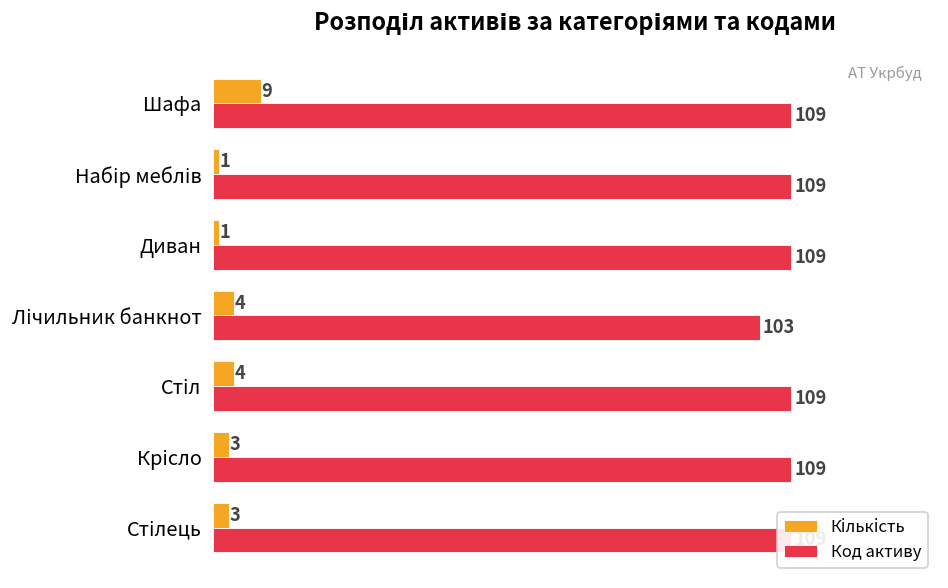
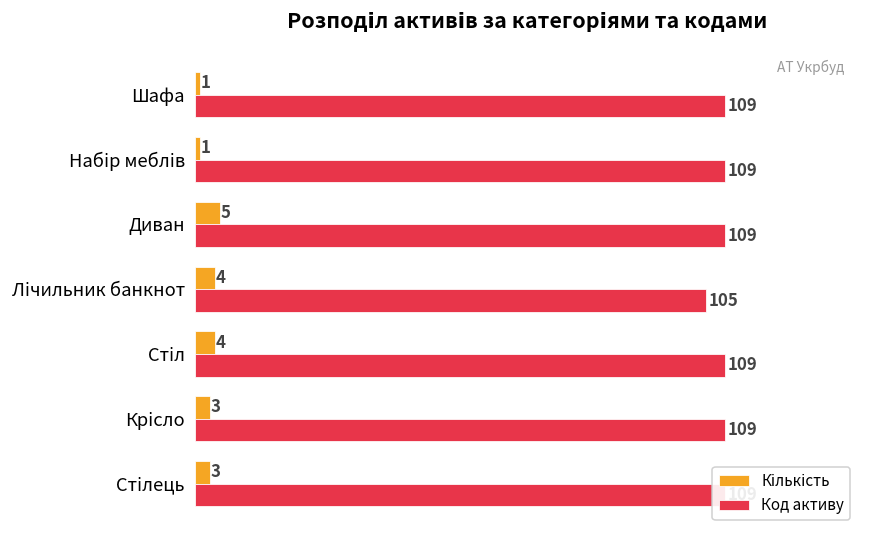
  {
    "Кількість": {
-     "Шафа": 9,
+     "Шафа": 1,
      "Набір меблів": 1,
-     "Диван": 1,
+     "Диван": 5,
      "Лічильник банкнот": 4,
      "Стіл": 4,
      "Крісло": 3,
      "Стілець": 3
    },
    "Код активу": {
      "Шафа": 109,
      "Набір меблів": 109,
      "Диван": 109,
-     "Лічильник банкнот": 103,
+     "Лічильник банкнот": 105,
      "Стіл": 109,
      "Крісло": 109
    }
  }
